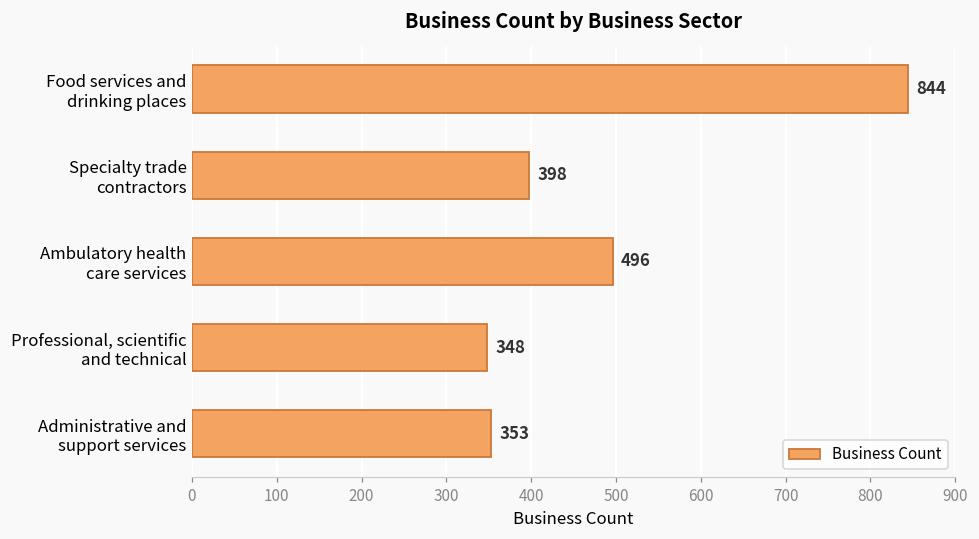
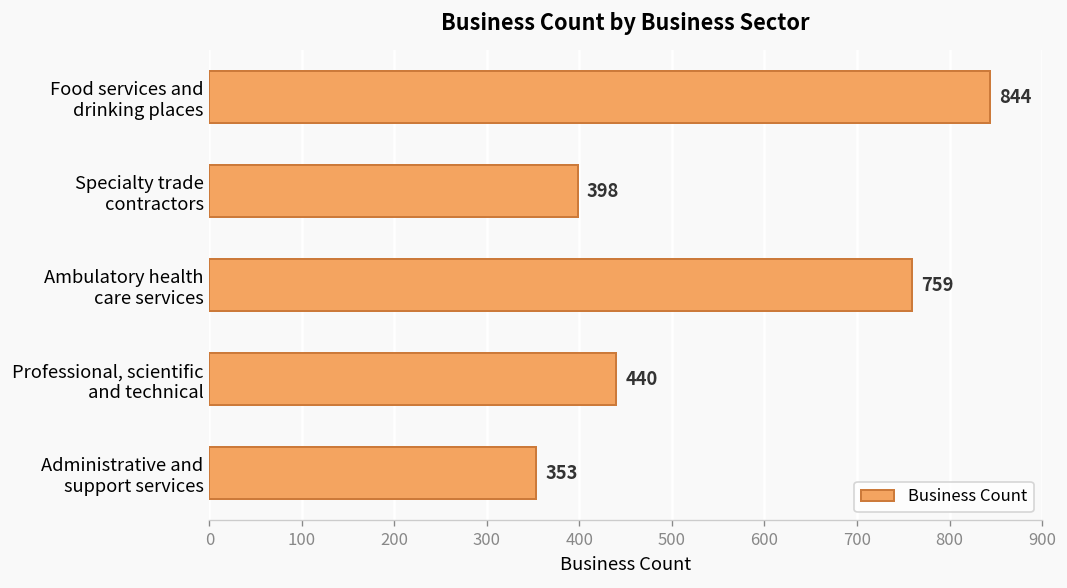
  {
    "Food services and drinking places": 844,
    "Specialty trade contractors": 398,
-   "Ambulatory health care services": 496,
-   "Professional, scientific and technical": 348,
+   "Ambulatory health care services": 759,
+   "Professional, scientific and technical": 440,
    "Administrative and support services": 353
  }
